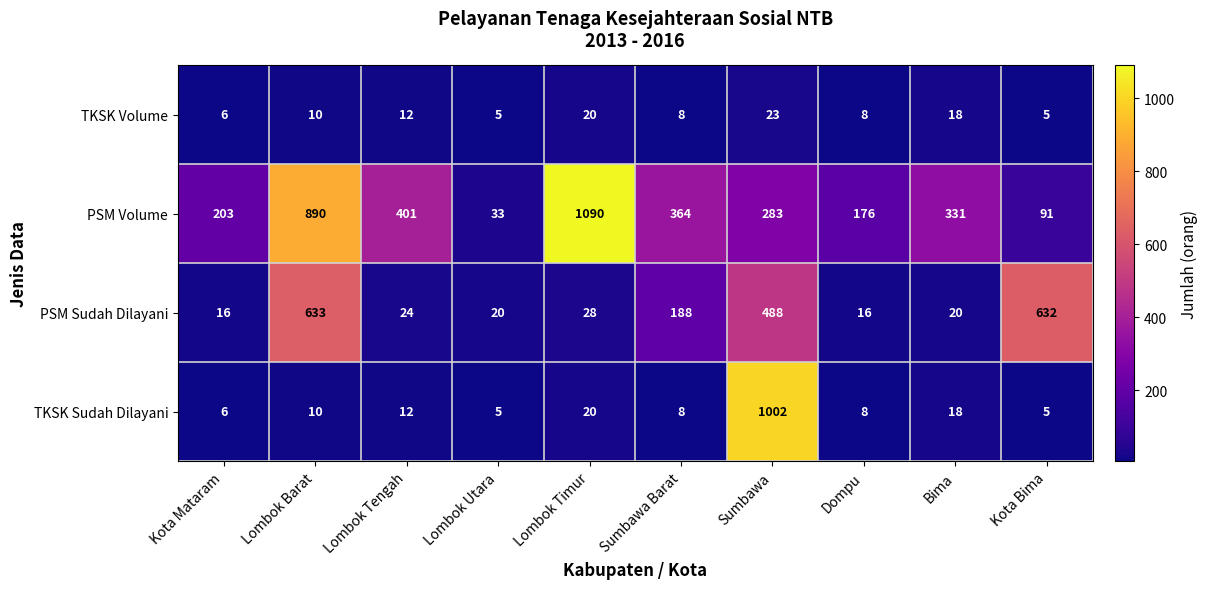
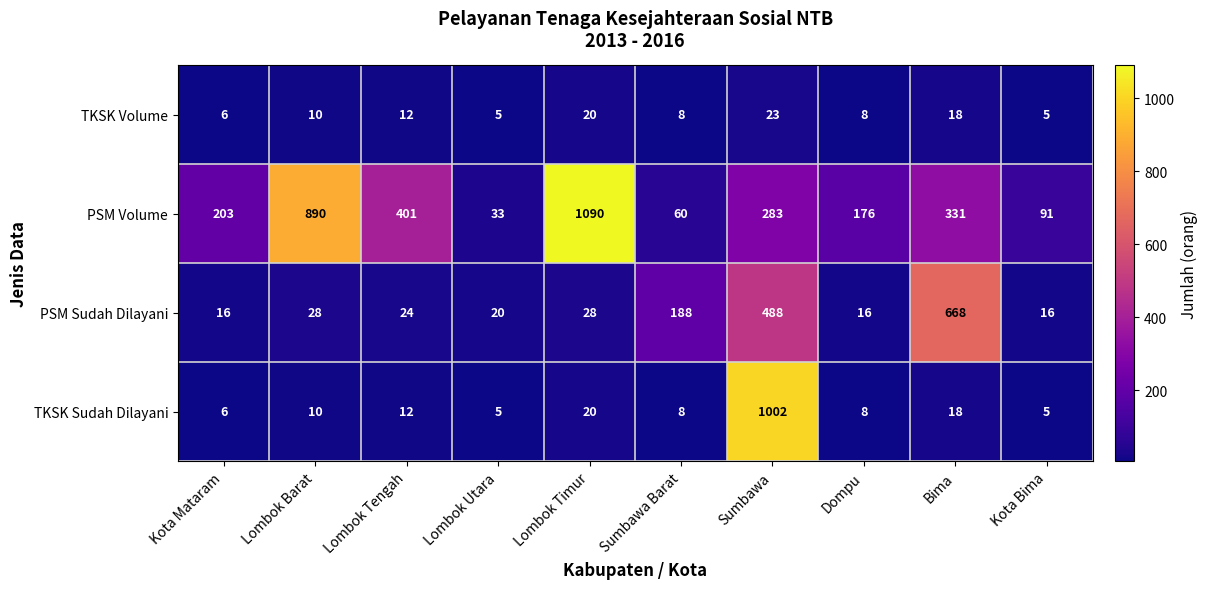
  {
    "TKSK Volume": {
      "Kota Mataram": 6,
      "Lombok Barat": 10,
      "Lombok Tengah": 12,
      "Lombok Utara": 5,
      "Lombok Timur": 20,
      "Sumbawa Barat": 8,
      "Sumbawa": 23,
      "Dompu": 8,
      "Bima": 18,
      "Kota Bima": 5
    },
    "PSM Volume": {
      "Kota Mataram": 203,
      "Lombok Barat": 890,
      "Lombok Tengah": 401,
      "Lombok Utara": 33,
      "Lombok Timur": 1090,
-     "Sumbawa Barat": 364,
+     "Sumbawa Barat": 60,
      "Sumbawa": 283,
      "Dompu": 176,
      "Bima": 331,
      "Kota Bima": 91
    },
    "PSM Sudah Dilayani": {
      "Kota Mataram": 16,
-     "Lombok Barat": 633,
+     "Lombok Barat": 28,
      "Lombok Tengah": 24,
      "Lombok Utara": 20,
      "Lombok Timur": 28,
      "Sumbawa Barat": 188,
      "Sumbawa": 488,
      "Dompu": 16,
-     "Bima": 20,
-     "Kota Bima": 632
+     "Bima": 668,
+     "Kota Bima": 16
    },
    "TKSK Sudah Dilayani": {
      "Kota Mataram": 6,
      "Lombok Barat": 10,
      "Lombok Tengah": 12,
      "Lombok Utara": 5,
      "Lombok Timur": 20,
      "Sumbawa Barat": 8,
      "Sumbawa": 1002,
      "Dompu": 8,
      "Bima": 18,
      "Kota Bima": 5
    }
  }
